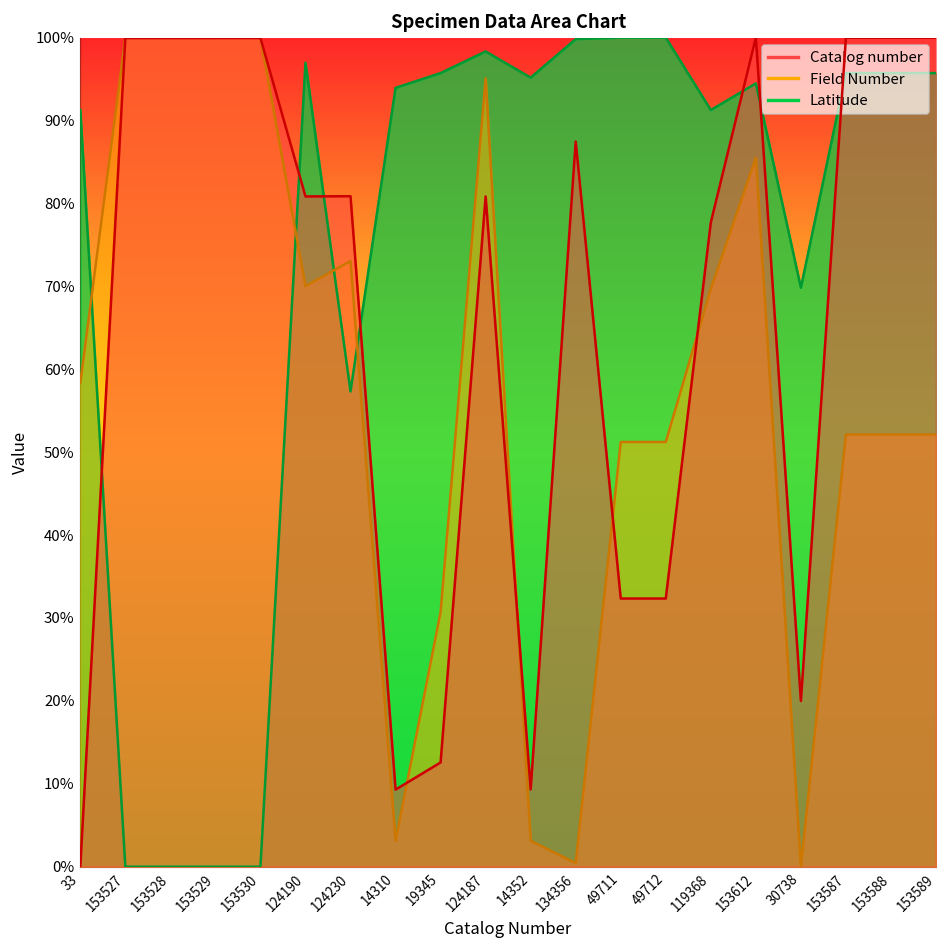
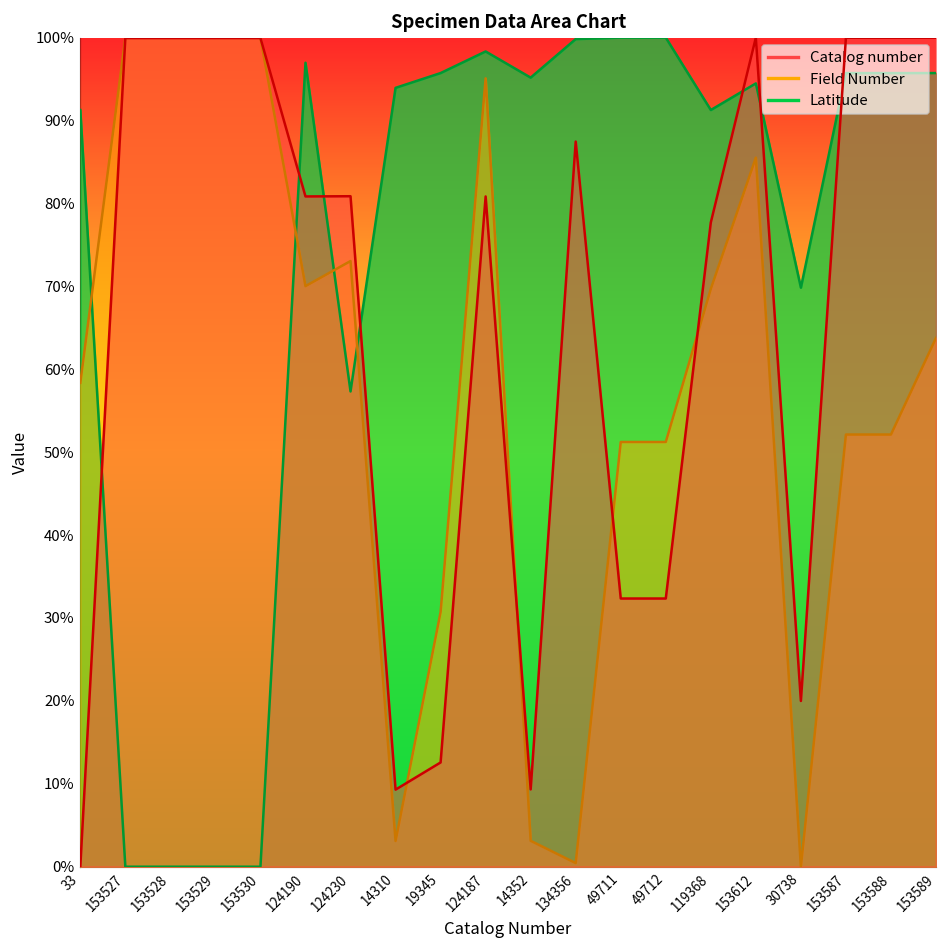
  {
    "Latitude": {
      "33": "91%",
      "153527": "0%",
      "153528": "0%",
      "153529": "0%",
      "153530": "0%",
      "124190": "97%",
      "124230": "57%",
      "14310": "94%",
      "19345": "96%",
      "124187": "98%",
      "14352": "95%",
      "134356": "100%",
      "49711": "100%",
      "49712": "100%",
      "119368": "91%",
      "153612": "94%",
      "30738": "70%",
      "153589": "96%"
    },
    "Field Number": {
      "33": "58%",
      "124190": "70%",
      "124230": "73%",
      "14310": "3%",
      "19345": "31%",
      "124187": "95%",
      "14352": "3%",
      "134356": "0%",
      "49711": "51%",
      "49712": "51%",
      "119368": "70%",
      "153612": "86%",
      "30738": "0%",
      "153587": "52%",
      "153588": "52%",
-     "153589": "52%"
+     "153589": "64%"
    },
    "Catalog number": {
      "33": "0%",
      "124190": "81%",
      "124230": "81%",
      "14310": "9%",
      "19345": "13%",
      "124187": "81%",
      "14352": "9%",
      "134356": "87%",
      "49711": "32%",
      "49712": "32%",
      "119368": "78%",
      "153612": "100%",
      "30738": "20%",
      "153587": "100%",
      "153588": "100%",
      "153589": "100%"
    }
  }
